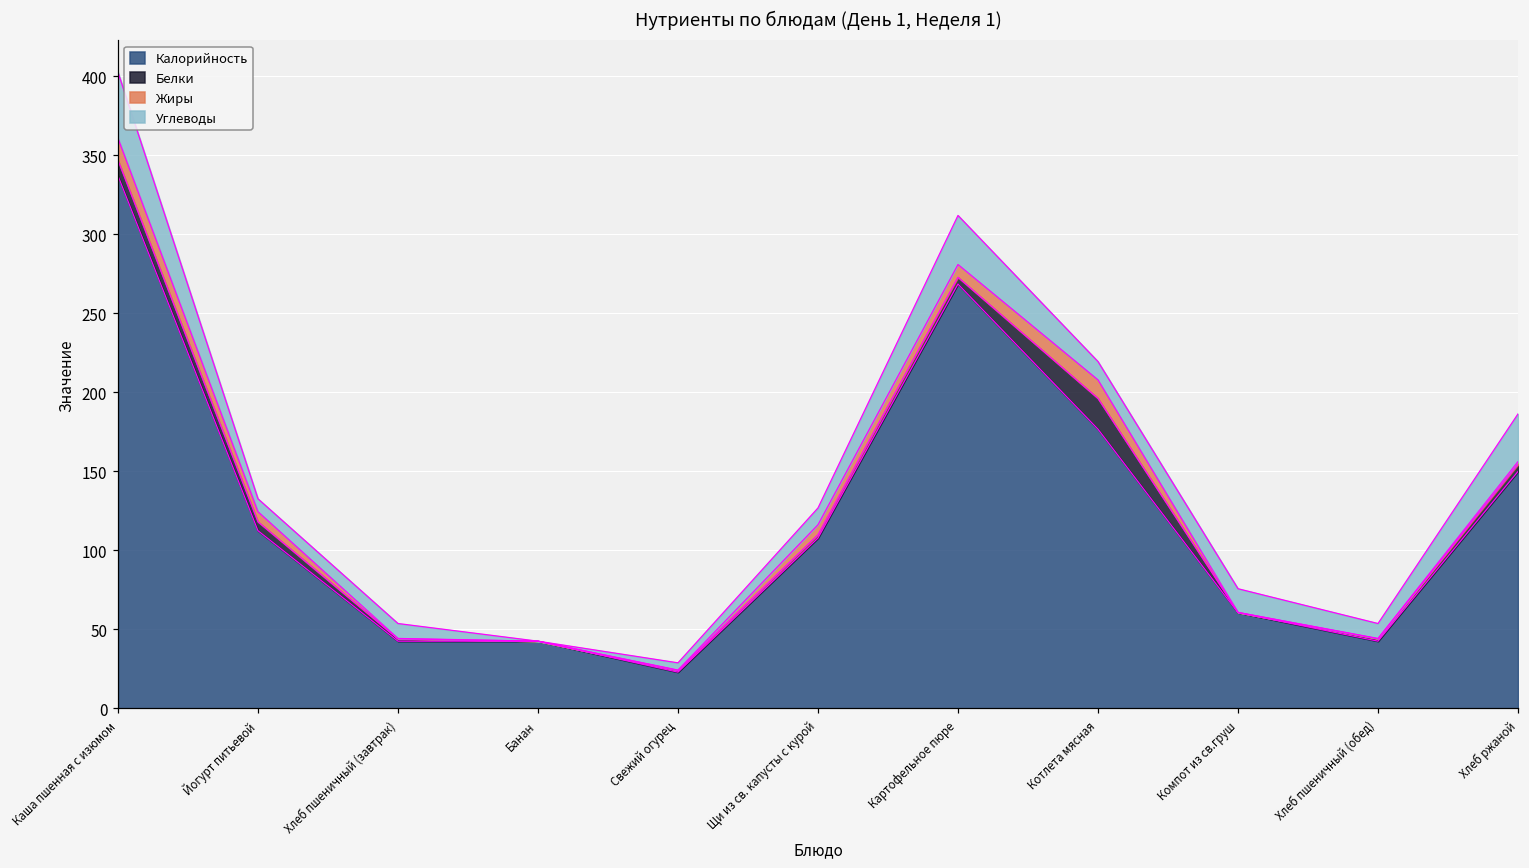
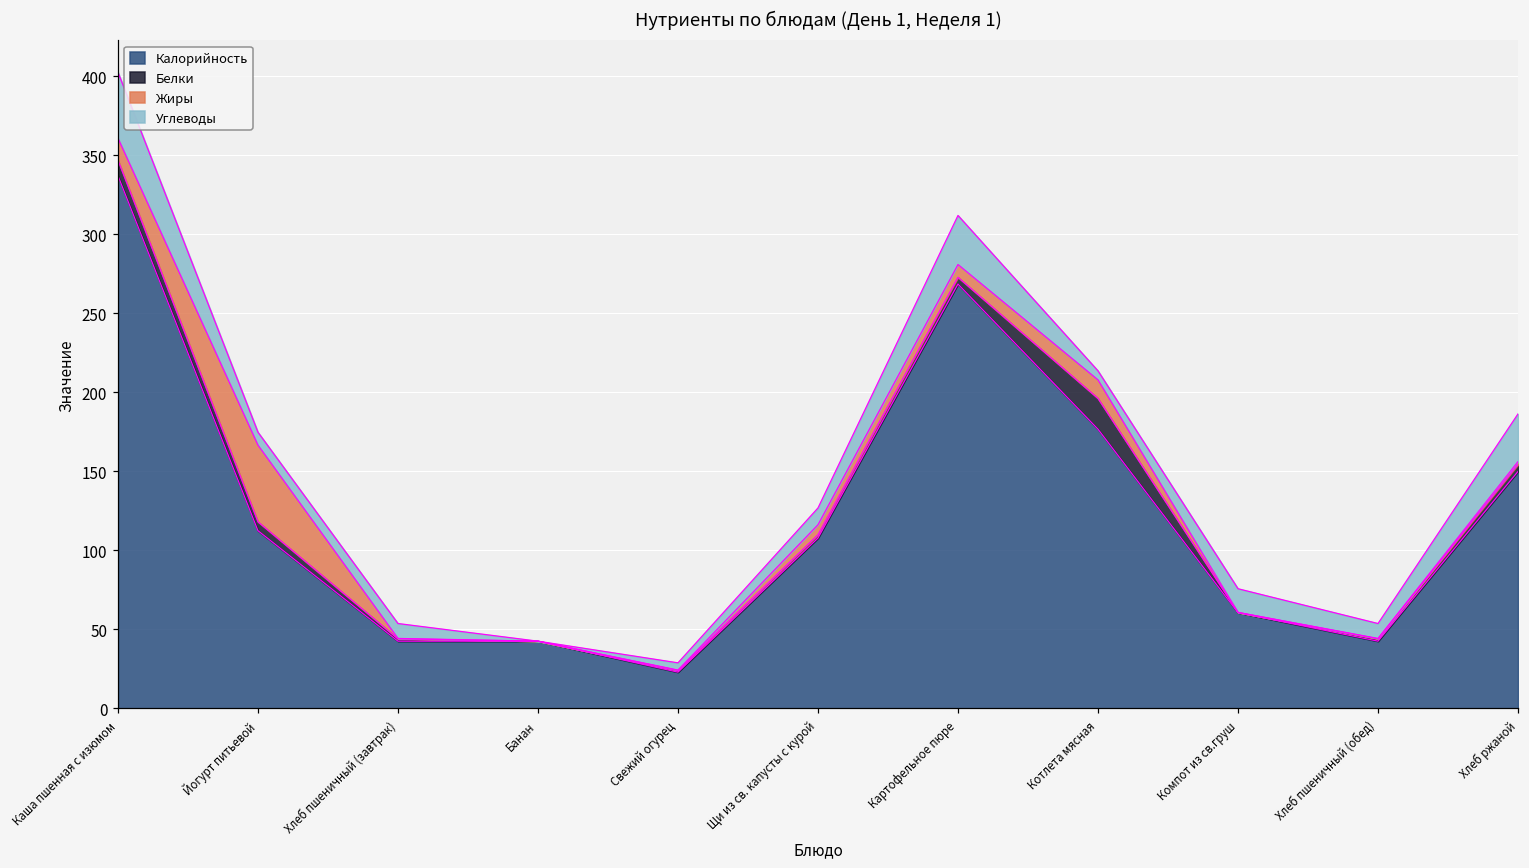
  {
    "Калорийность": {
      "Каша пшенная с изюмом": 337,
      "Йогурт питьевой": 113,
      "Щи из св. капусты с курой": 108,
      "Картофельное пюре": 269,
      "Котлета мясная": 177,
      "Хлеб ржаной": 150
    },
    "Белки": {
      "Каша пшенная с изюмом": 10,
      "Йогурт питьевой": 6,
      "Щи из св. капусты с курой": 2,
      "Картофельное пюре": 4,
      "Котлета мясная": 19,
      "Хлеб ржаной": 4
    },
    "Жиры": {
      "Каша пшенная с изюмом": 14,
-     "Йогурт питьевой": 6,
+     "Йогурт питьевой": 49,
      "Щи из св. капусты с курой": 6,
      "Картофельное пюре": 8,
      "Котлета мясная": 12,
      "Хлеб ржаной": 2
    },
    "Углеводы": {
      "Каша пшенная с изюмом": 42,
      "Йогурт питьевой": 8,
      "Хлеб пшеничный (завтрак)": 9,
      "Свежий огурец": 5,
      "Щи из св. капусты с курой": 11,
      "Картофельное пюре": 31,
-     "Котлета мясная": 12,
+     "Котлета мясная": 6,
      "Компот из св.груш": 15,
      "Хлеб пшеничный (обед)": 9,
      "Хлеб ржаной": 30
    }
  }
